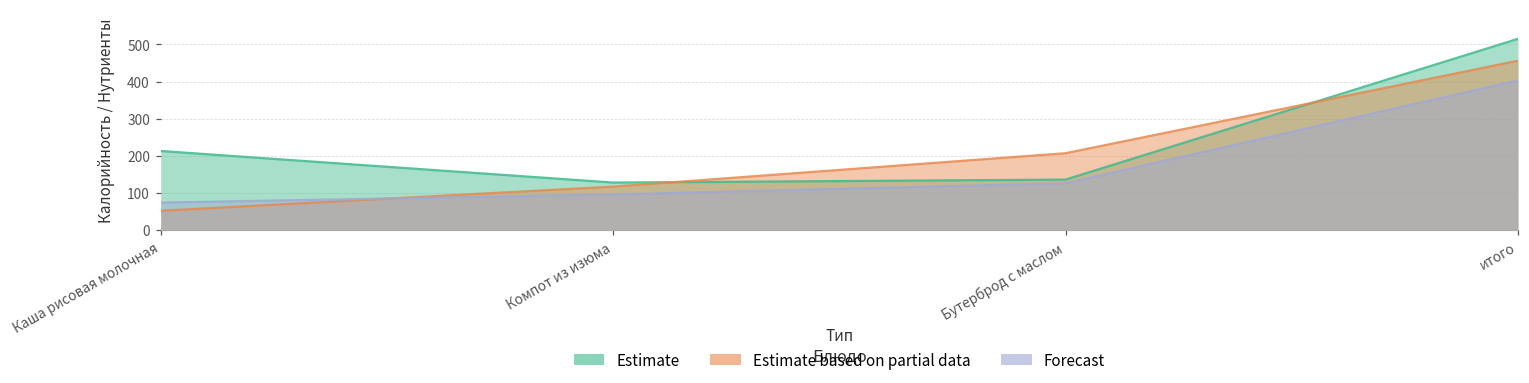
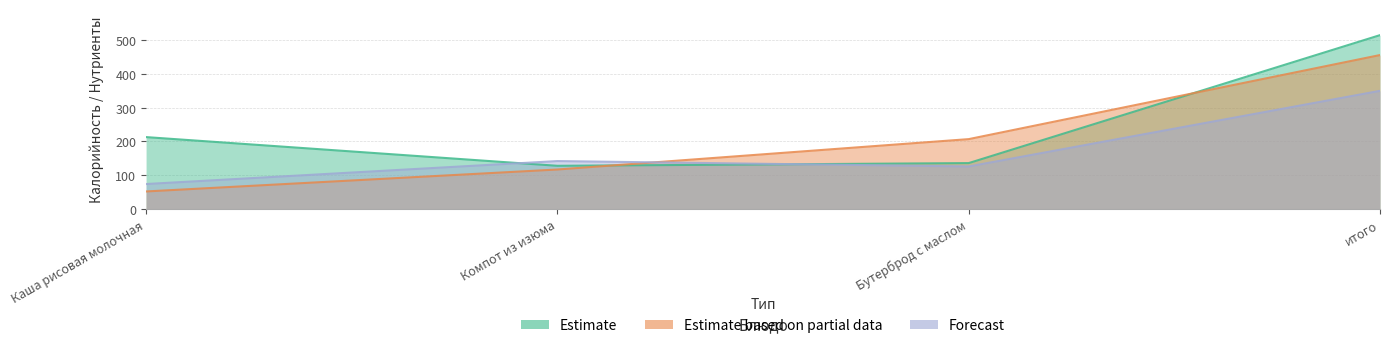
  {
    "Estimate": {
      "Каша рисовая молочная": 210,
      "Компот из изюма": 130,
      "Бутерброд с маслом": 140,
      "итого": 520
    },
    "Estimate based on partial data": {
      "Каша рисовая молочная": 50,
      "Компот из изюма": 120,
      "Бутерброд с маслом": 210,
      "итого": 460
    },
    "Forecast": {
      "Каша рисовая молочная": 70,
-     "Компот из изюма": 100,
+     "Компот из изюма": 140,
      "Бутерброд с маслом": 130,
-     "итого": 400
+     "итого": 350
    }
  }
